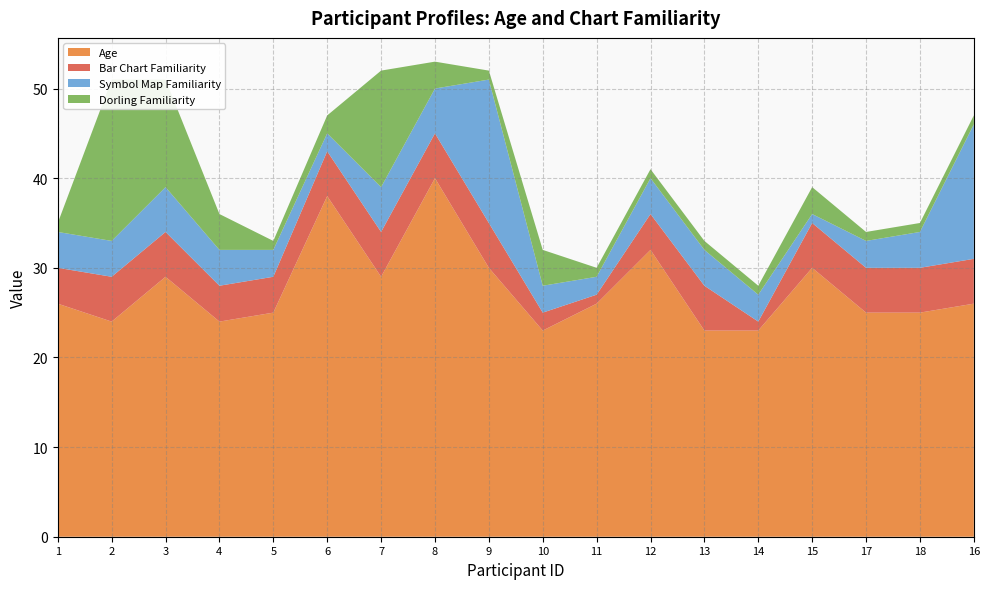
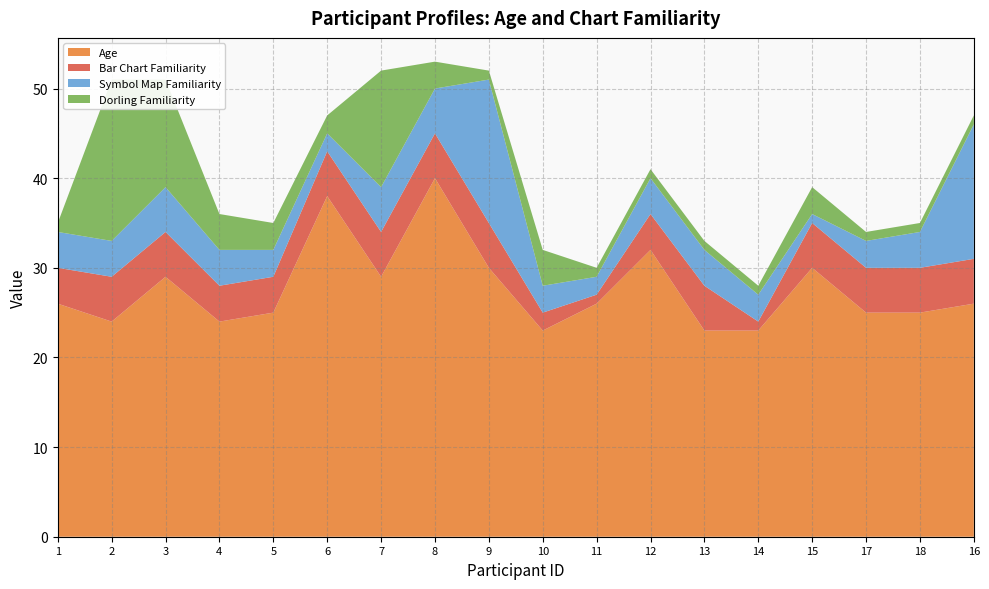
  {
    "Symbol Map Familiarity": {
      "1": 4,
      "2": 4,
      "3": 5,
      "4": 4,
      "5": 3,
      "6": 2,
      "7": 5,
      "8": 5,
      "9": 16,
      "10": 3,
      "11": 2,
      "12": 4,
      "13": 4,
      "14": 3,
      "15": 1,
      "17": 3,
      "18": 4,
      "16": 15
    },
    "Dorling Familiarity": {
      "1": 1,
      "4": 4,
-     "5": 1,
+     "5": 3,
      "6": 2,
      "7": 13,
      "8": 3,
      "9": 1,
      "10": 4,
      "11": 1,
      "12": 1,
      "13": 1,
      "14": 1,
      "15": 3,
      "17": 1,
      "18": 1,
      "16": 1
    }
  }
